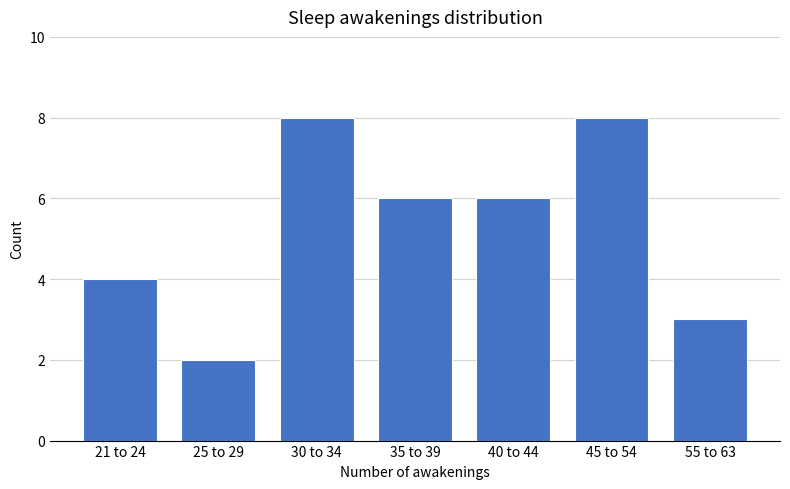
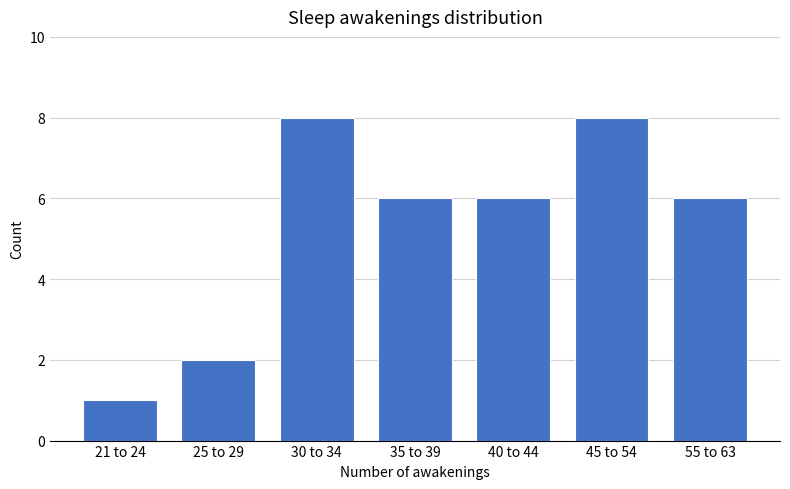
  {
-   "21 to 24": 4,
+   "21 to 24": 1,
    "25 to 29": 2,
    "30 to 34": 8,
    "35 to 39": 6,
    "40 to 44": 6,
    "45 to 54": 8,
-   "55 to 63": 3
+   "55 to 63": 6
  }
